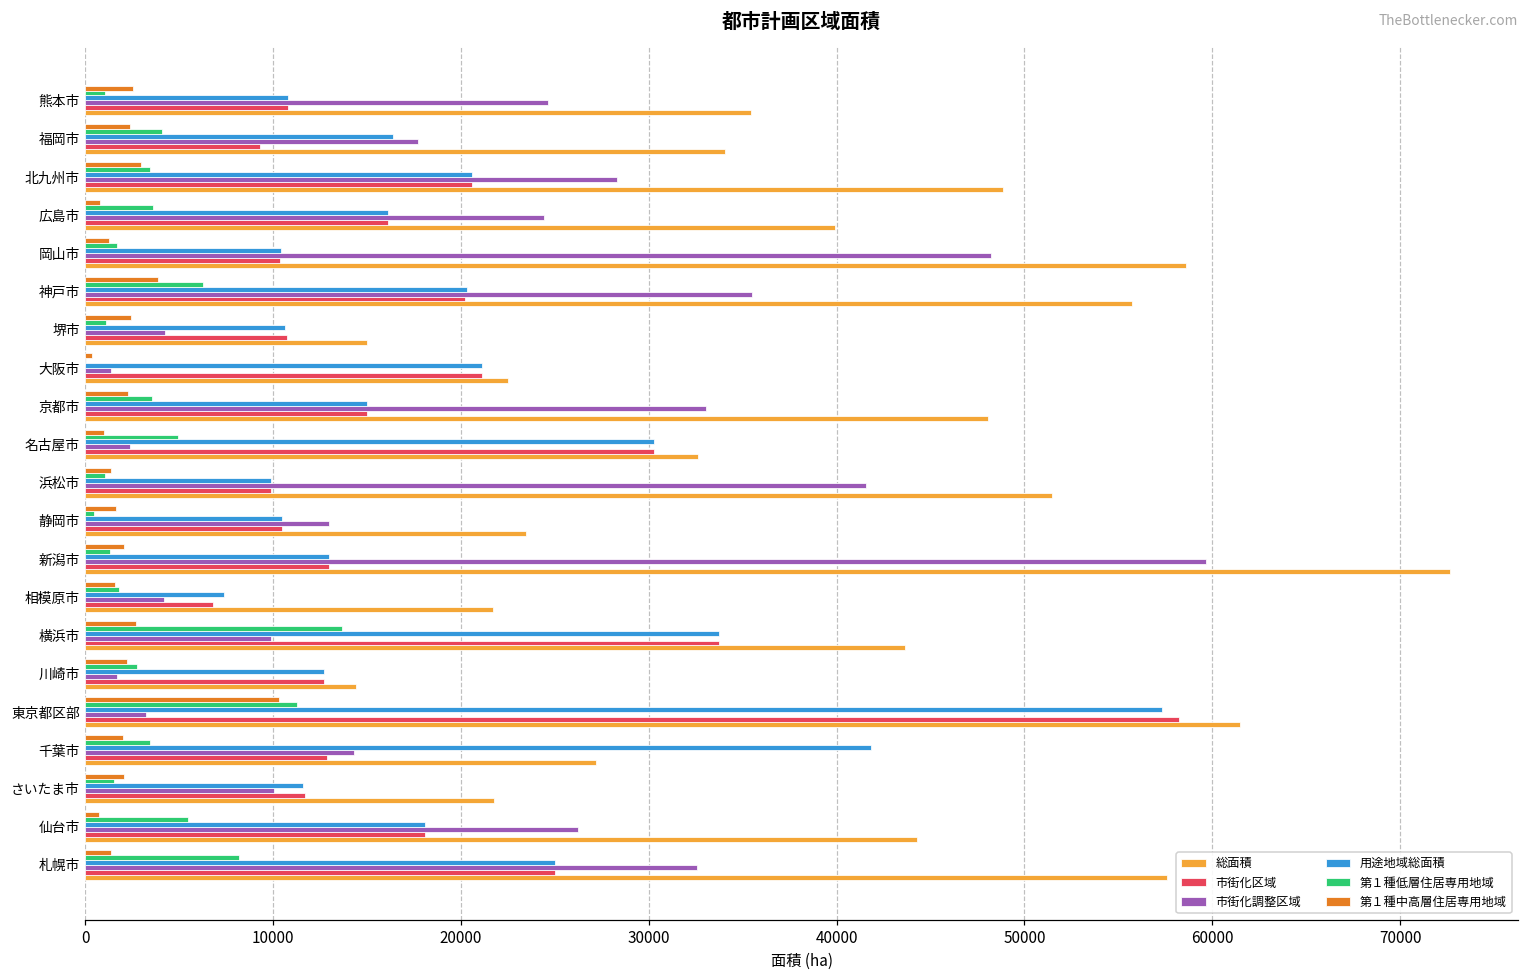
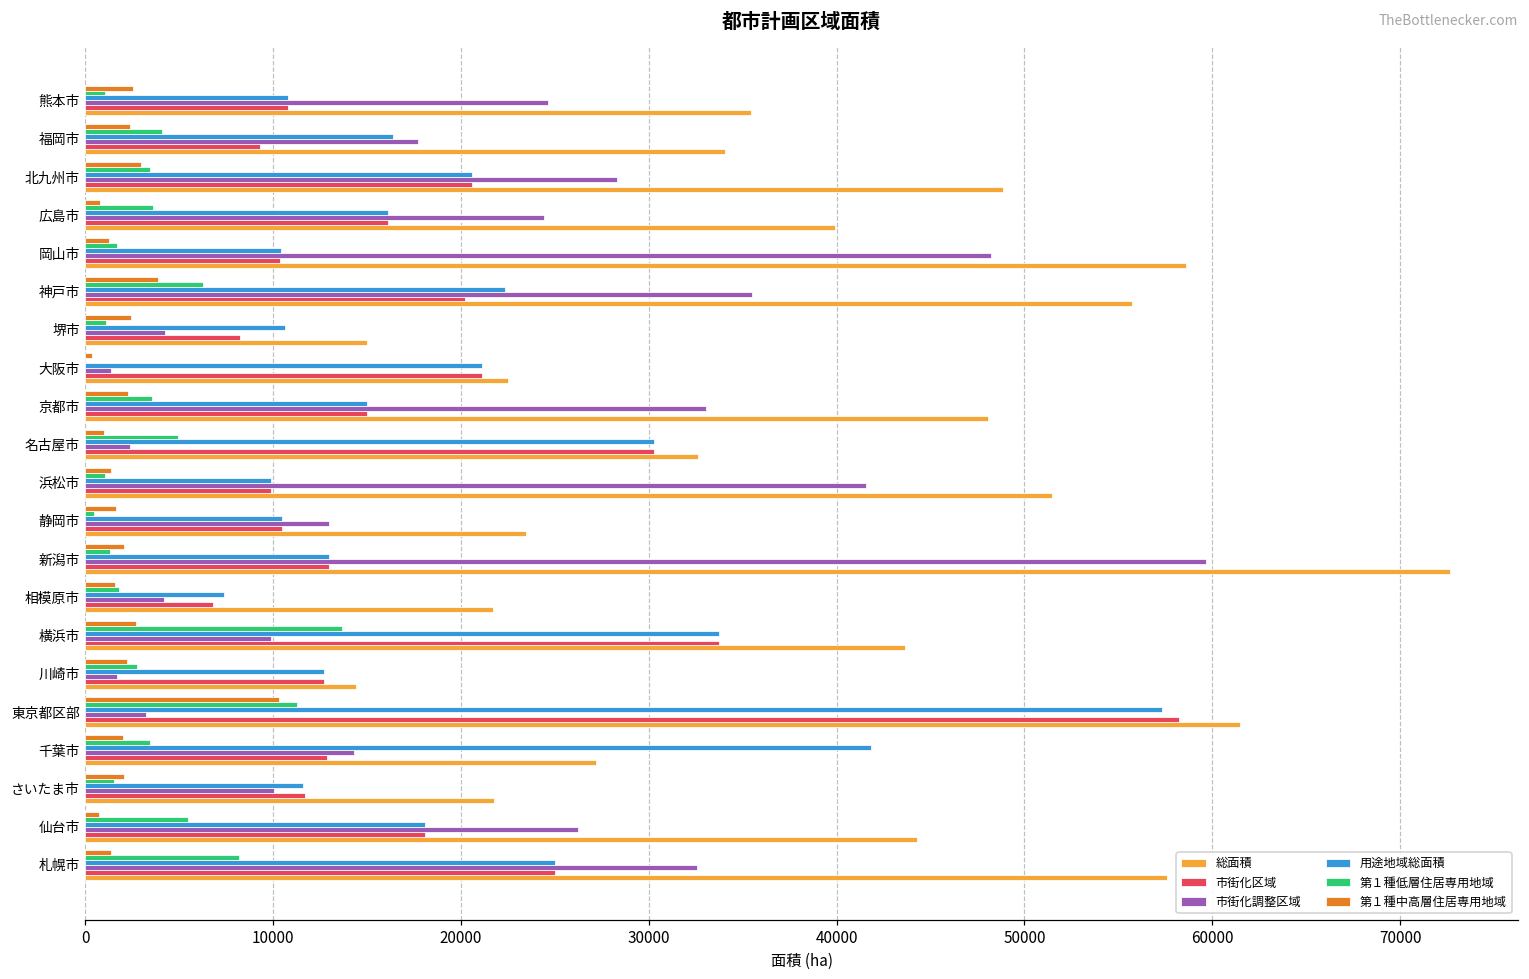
  {
    "市街化区域": {
      "熊本市": 10800,
      "福岡市": 9300,
      "北九州市": 20600,
      "広島市": 16100,
      "岡山市": 10400,
      "神戸市": 20200,
-     "堺市": 10700,
+     "堺市": 8200,
      "大阪市": 21100,
      "京都市": 15000,
      "名古屋市": 30300,
      "浜松市": 9900,
      "静岡市": 10500,
      "新潟市": 13000,
      "相模原市": 6800,
      "横浜市": 33800,
      "川崎市": 12700,
      "東京都区部": 58200,
      "千葉市": 12900,
      "さいたま市": 11700,
      "仙台市": 18100,
      "札幌市": 25000
    },
    "市街化調整区域": {
      "熊本市": 24600,
      "福岡市": 17700,
      "北九州市": 28300,
      "広島市": 24400,
      "岡山市": 48200,
      "神戸市": 35500,
      "堺市": 4200,
      "大阪市": 1400,
      "京都市": 33100,
      "名古屋市": 2400,
      "浜松市": 41600,
      "静岡市": 13000,
      "新潟市": 59700,
      "相模原市": 4200,
      "横浜市": 9900,
      "川崎市": 1700,
      "東京都区部": 3300,
      "千葉市": 14300,
      "さいたま市": 10000,
      "仙台市": 26200,
      "札幌市": 32600
    },
    "用途地域総面積": {
      "熊本市": 10800,
      "福岡市": 16400,
      "北九州市": 20600,
      "広島市": 16100,
      "岡山市": 10400,
-     "神戸市": 20300,
+     "神戸市": 22400,
      "堺市": 10600,
      "大阪市": 21100,
      "京都市": 15000,
      "名古屋市": 30300,
      "浜松市": 9900,
      "静岡市": 10500,
      "新潟市": 13000,
      "相模原市": 7400,
      "横浜市": 33700,
      "川崎市": 12700,
      "東京都区部": 57300,
      "千葉市": 41800,
      "さいたま市": 11600,
      "仙台市": 18100,
      "札幌市": 25000
    },
    "第１種低層住居専用地域": {
      "熊本市": 1100,
      "福岡市": 4100,
      "北九州市": 3500,
      "広島市": 3600,
      "岡山市": 1700,
      "神戸市": 6300,
      "堺市": 1100,
      "大阪市": 0,
      "京都市": 3500,
      "名古屋市": 5000,
      "浜松市": 1100,
      "静岡市": 500,
      "新潟市": 1300,
      "相模原市": 1800,
      "横浜市": 13700,
      "川崎市": 2800,
      "東京都区部": 11300,
      "千葉市": 3400,
      "さいたま市": 1500,
      "仙台市": 5500,
      "札幌市": 8200
    }
  }
